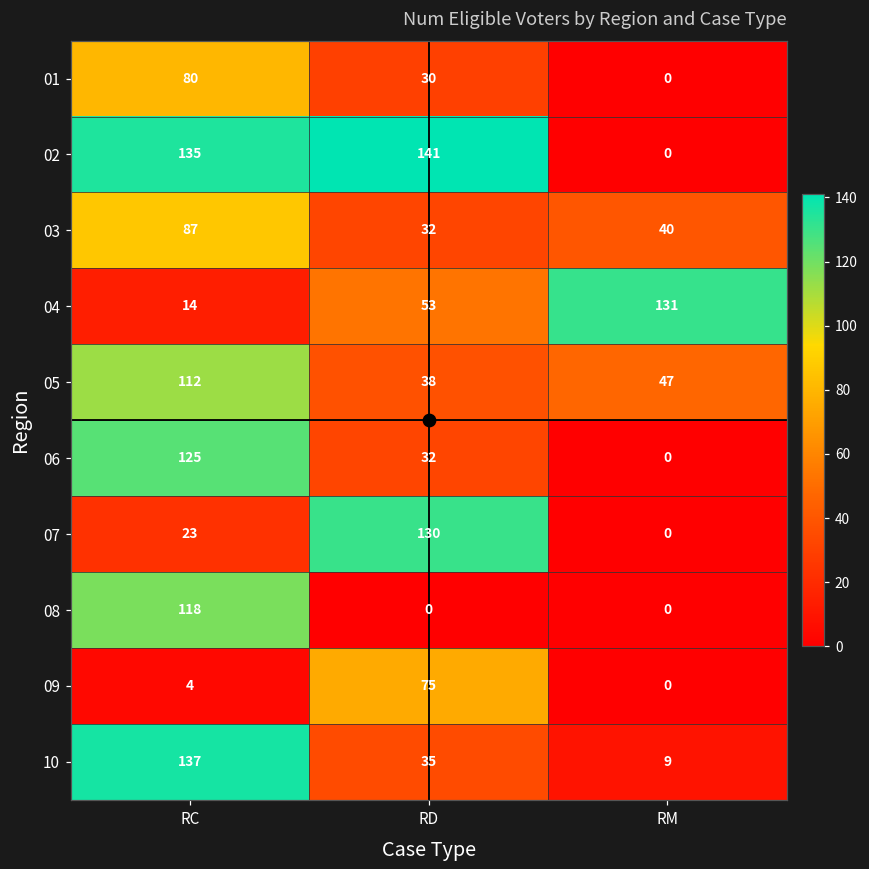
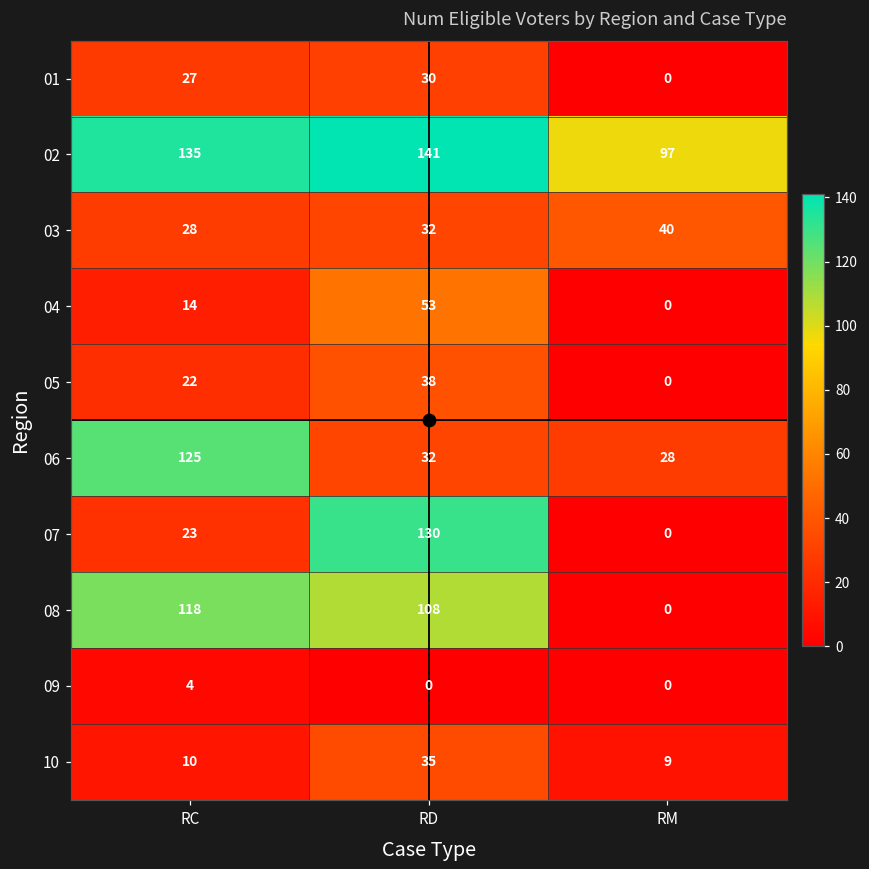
  {
    "01": {
-     "RC": 80,
+     "RC": 27,
      "RD": 30,
      "RM": 0
    },
    "02": {
      "RC": 135,
      "RD": 141,
-     "RM": 0
+     "RM": 97
    },
    "03": {
-     "RC": 87,
+     "RC": 28,
      "RD": 32,
      "RM": 40
    },
    "04": {
      "RC": 14,
      "RD": 53,
-     "RM": 131
+     "RM": 0
    },
    "05": {
-     "RC": 112,
+     "RC": 22,
      "RD": 38,
-     "RM": 47
+     "RM": 0
    },
    "06": {
      "RC": 125,
      "RD": 32,
-     "RM": 0
+     "RM": 28
    },
    "07": {
      "RC": 23,
      "RD": 130,
      "RM": 0
    },
    "08": {
      "RC": 118,
-     "RD": 0,
+     "RD": 108,
      "RM": 0
    },
    "09": {
      "RC": 4,
-     "RD": 75,
+     "RD": 0,
      "RM": 0
    },
    "10": {
-     "RC": 137,
+     "RC": 10,
      "RD": 35,
      "RM": 9
    }
  }
